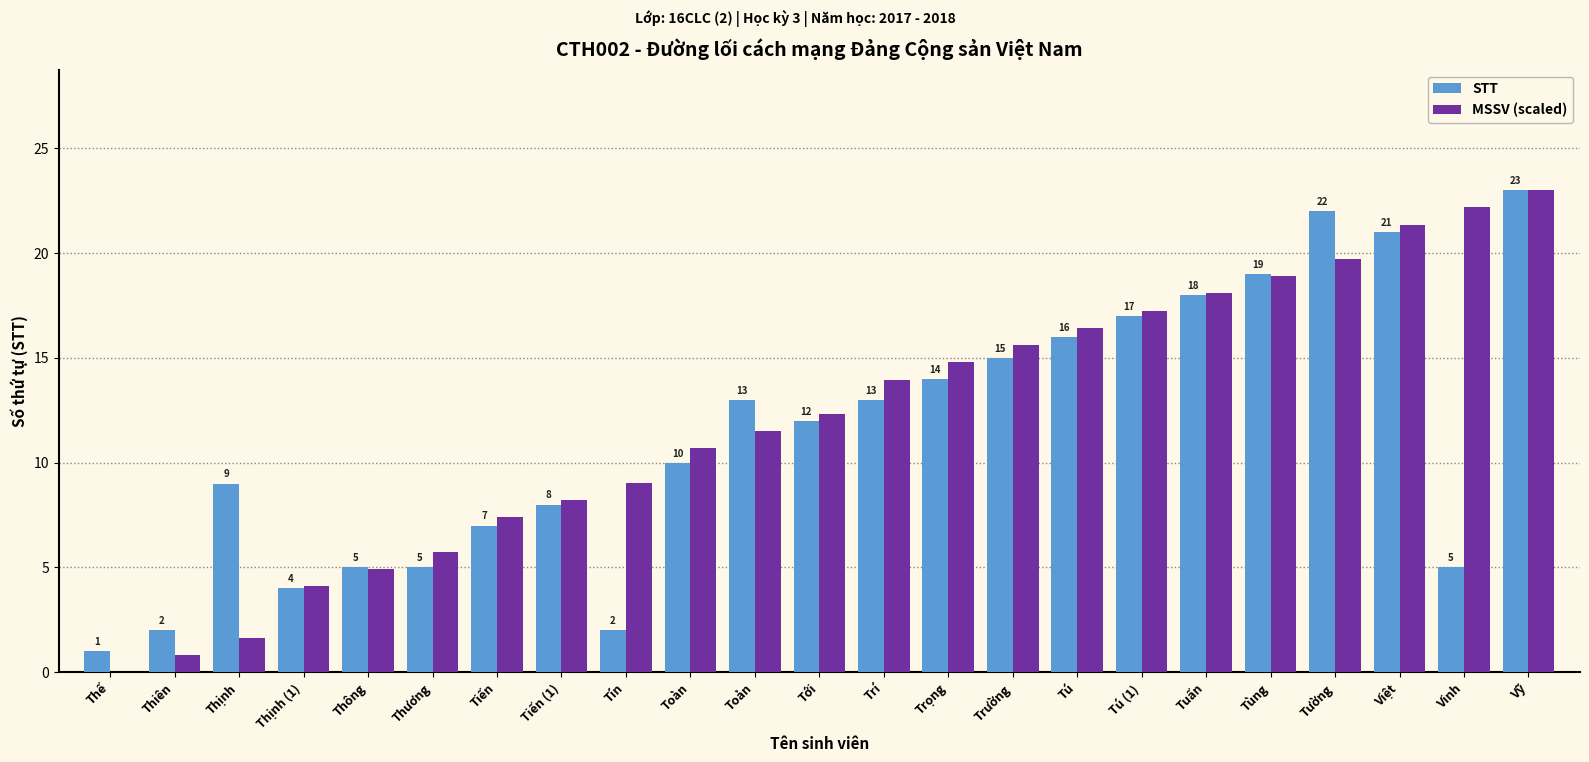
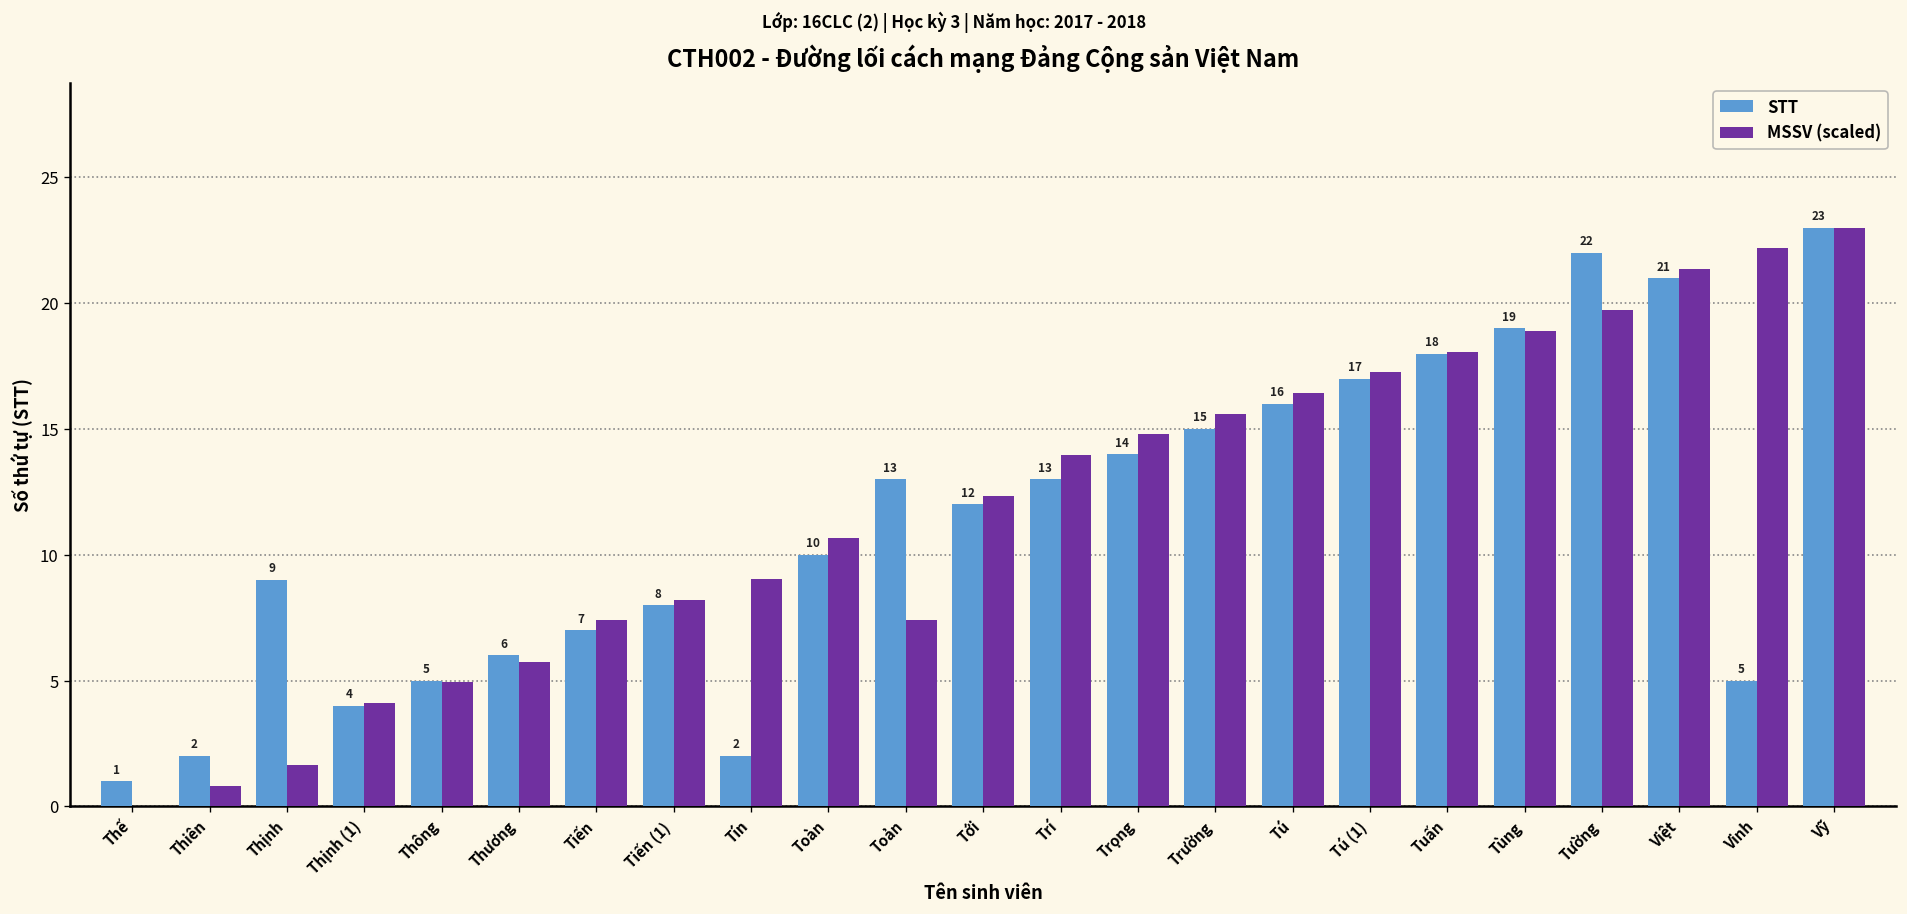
  {
    "STT": {
      "Thế": 1,
      "Thiên": 2,
      "Thịnh": 9,
      "Thịnh (1)": 4,
      "Thông": 5,
-     "Thương": 5,
+     "Thương": 6,
      "Tiến": 7,
      "Tiến (1)": 8,
      "Tín": 2,
      "Toàn": 10,
      "Toản": 13,
      "Tới": 12,
      "Trí": 13,
      "Trọng": 14,
      "Trường": 15,
      "Tú": 16,
      "Tú (1)": 17,
      "Tuấn": 18,
      "Tùng": 19,
      "Tường": 22,
      "Việt": 21,
      "Vinh": 5,
      "Vỹ": 23
    },
    "MSSV (scaled)": {
      "Thế": 0.0,
      "Thiên": 0.8,
      "Thịnh": 1.6,
      "Thương": 5.8,
      "Tín": 9.0,
      "Toàn": 10.7,
-     "Toản": 11.5,
+     "Toản": 7.4,
      "Trọng": 14.8,
      "Trường": 15.6,
      "Tường": 19.7,
      "Vinh": 22.2
    }
  }
